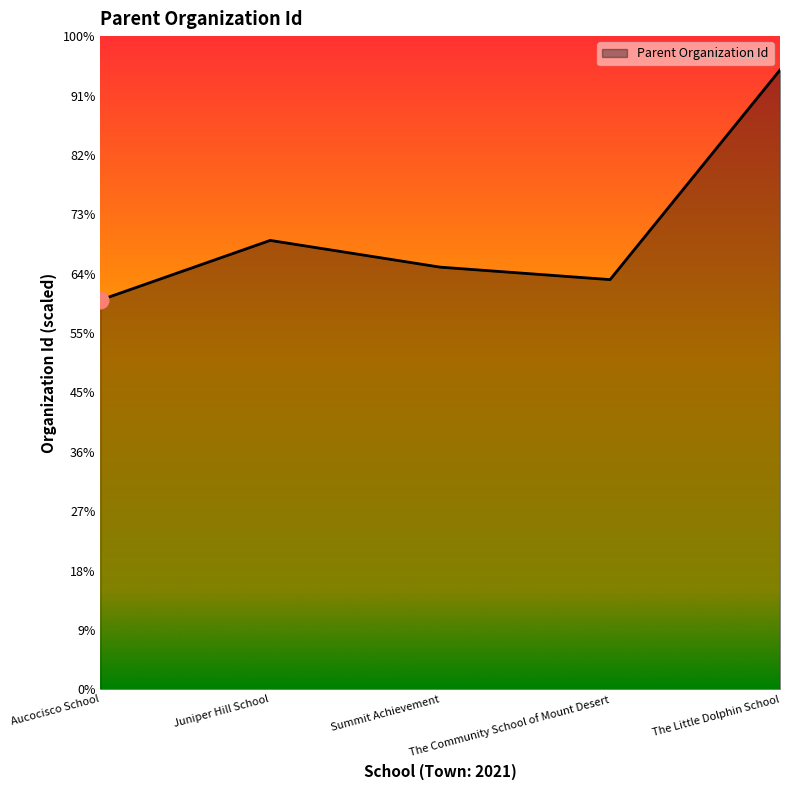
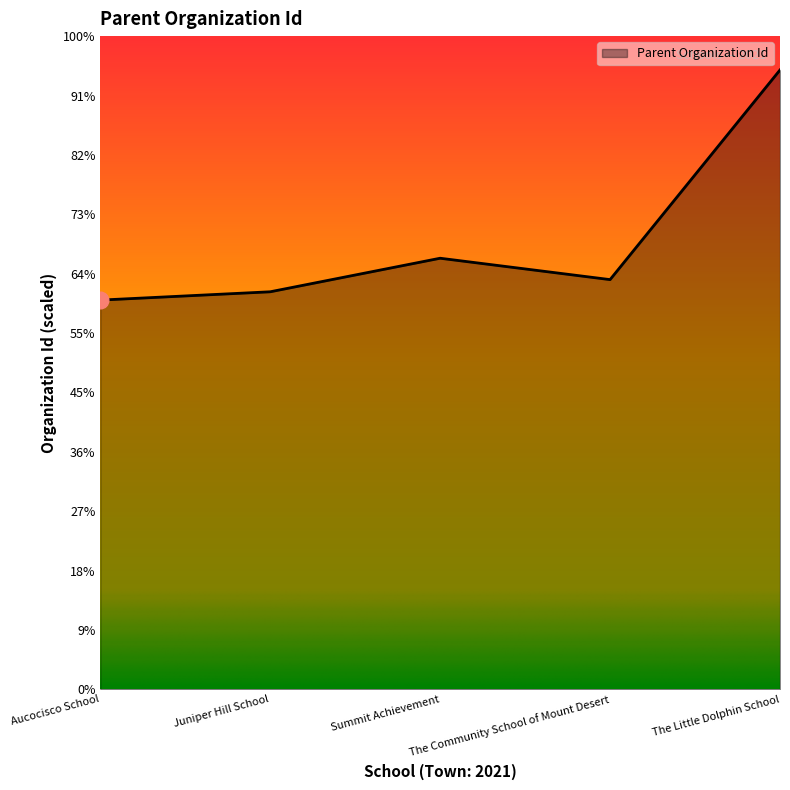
  {
    "Parent Organization Id": {
-     "Juniper Hill School": "69%",
-     "Summit Achievement": "65%",
+     "Juniper Hill School": "61%",
+     "Summit Achievement": "66%",
      "The Community School of Mount Desert": "63%"
    }
  }
